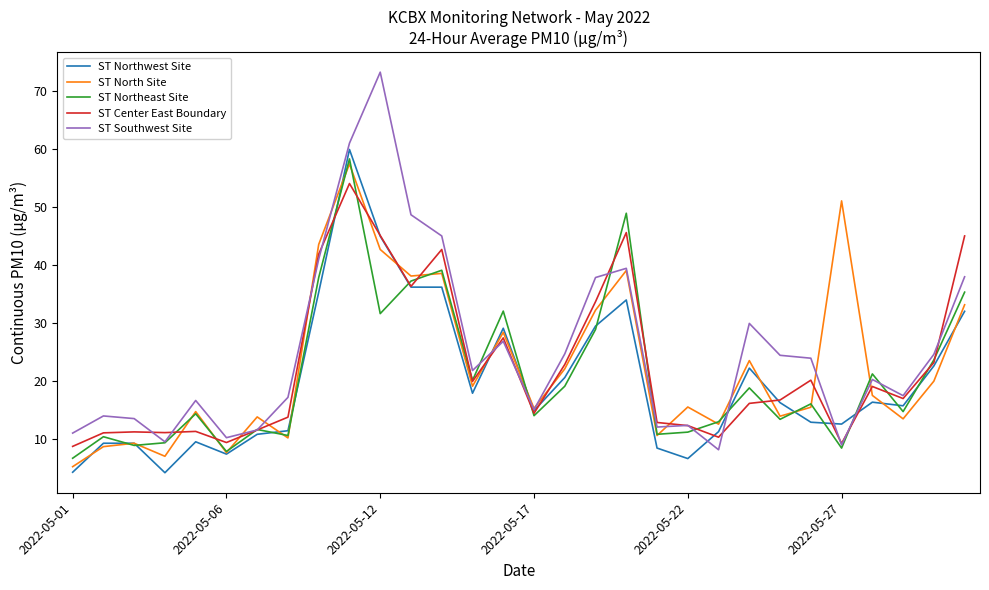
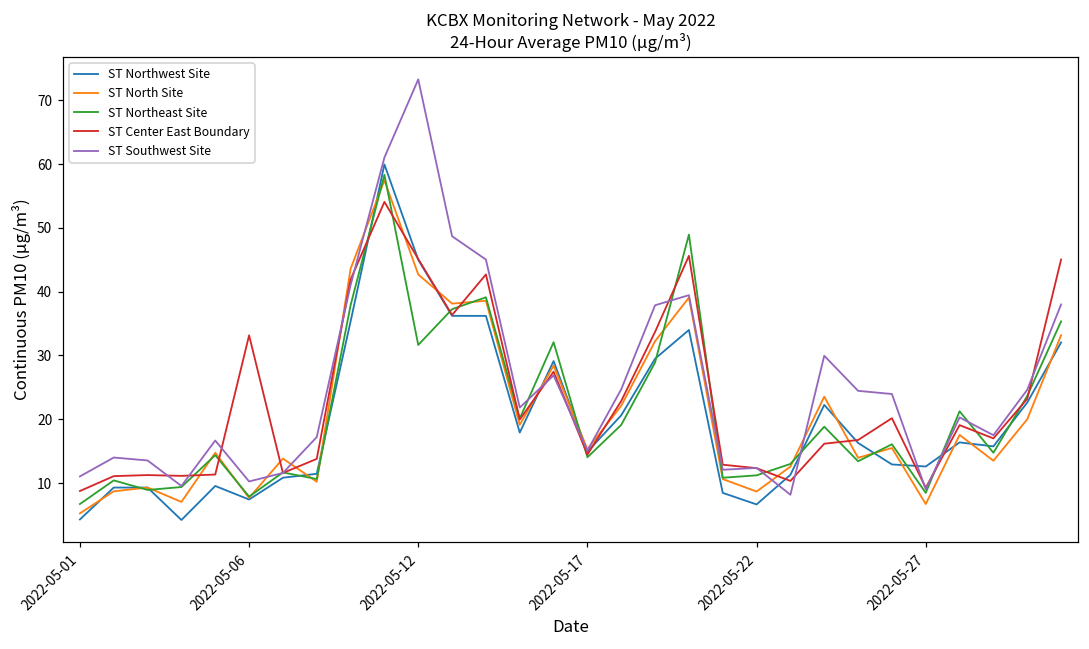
  {
    "ST Northwest Site": {
      "2022-05-01": 4,
      "2022-05-22": 7,
      "2022-05-27": 13
    },
    "ST North Site": {
      "2022-05-01": 5,
      "2022-05-12": 43,
-     "2022-05-22": 16,
-     "2022-05-27": 51
+     "2022-05-22": 9,
+     "2022-05-27": 7
    },
    "ST Northeast Site": {
      "2022-05-01": 7,
      "2022-05-12": 32,
      "2022-05-22": 11,
      "2022-05-27": 8
    },
    "ST Center East Boundary": {
      "2022-05-01": 9,
-     "2022-05-06": 9
+     "2022-05-06": 33
    },
    "ST Southwest Site": {
      "2022-05-01": 11,
      "2022-05-06": 10,
      "2022-05-12": 73
    }
  }
